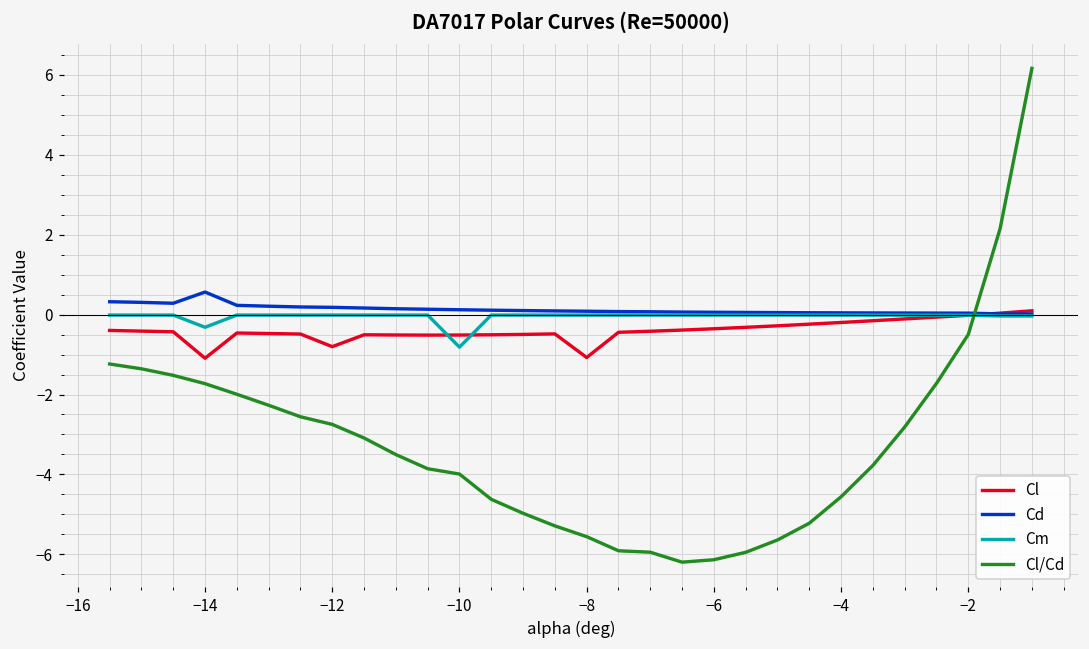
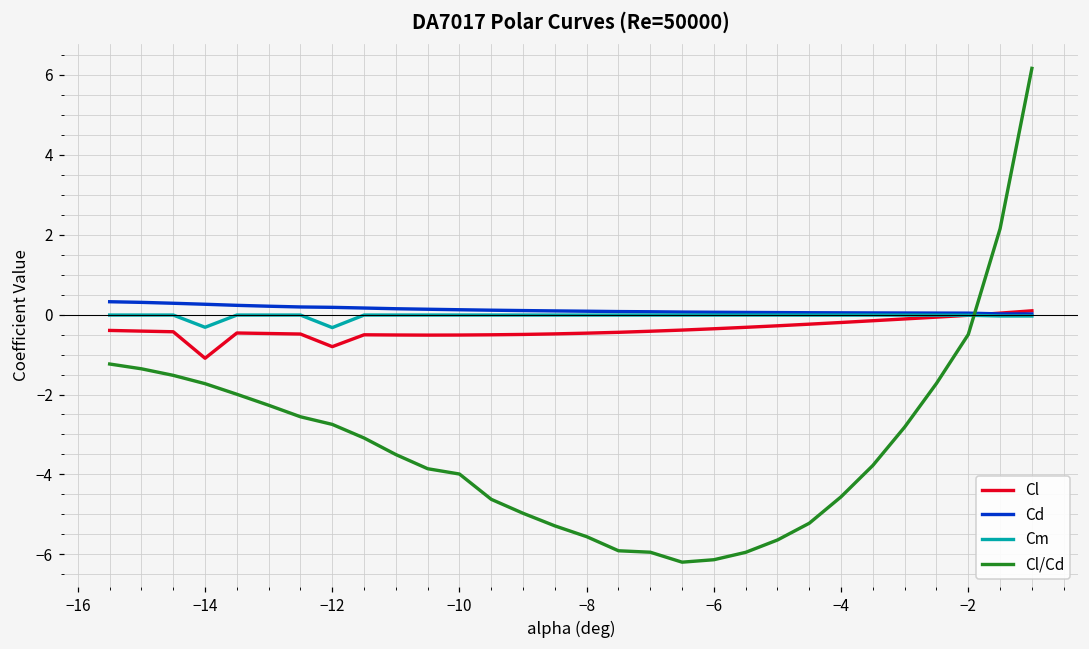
  {
    "Cl": {
      "−14": -1.1,
      "−12": -0.8,
      "−10": -0.5,
-     "−8": -1.1,
+     "−8": -0.5,
      "−6": -0.4,
      "−4": -0.2
    },
    "Cd": {
-     "−14": 0.6,
+     "−14": 0.3,
      "−12": 0.2,
      "−10": 0.1,
      "−8": 0.1
    },
    "Cm": {
      "−14": -0.3,
-     "−12": 0.0,
-     "−10": -0.8,
+     "−12": -0.3,
+     "−10": 0.0,
      "−8": 0.0
    },
    "Cl/Cd": {
      "−14": -1.7,
      "−12": -2.7,
      "−10": -4.0,
      "−8": -5.6,
      "−6": -6.1,
      "−4": -4.6,
      "−2": -0.5
    }
  }
